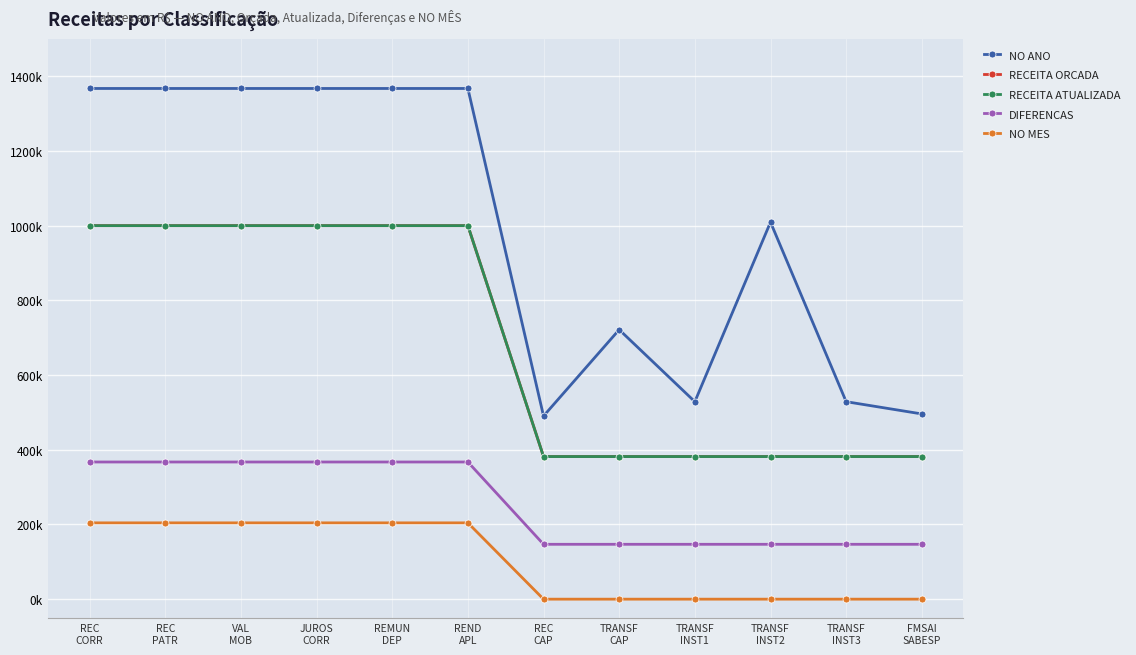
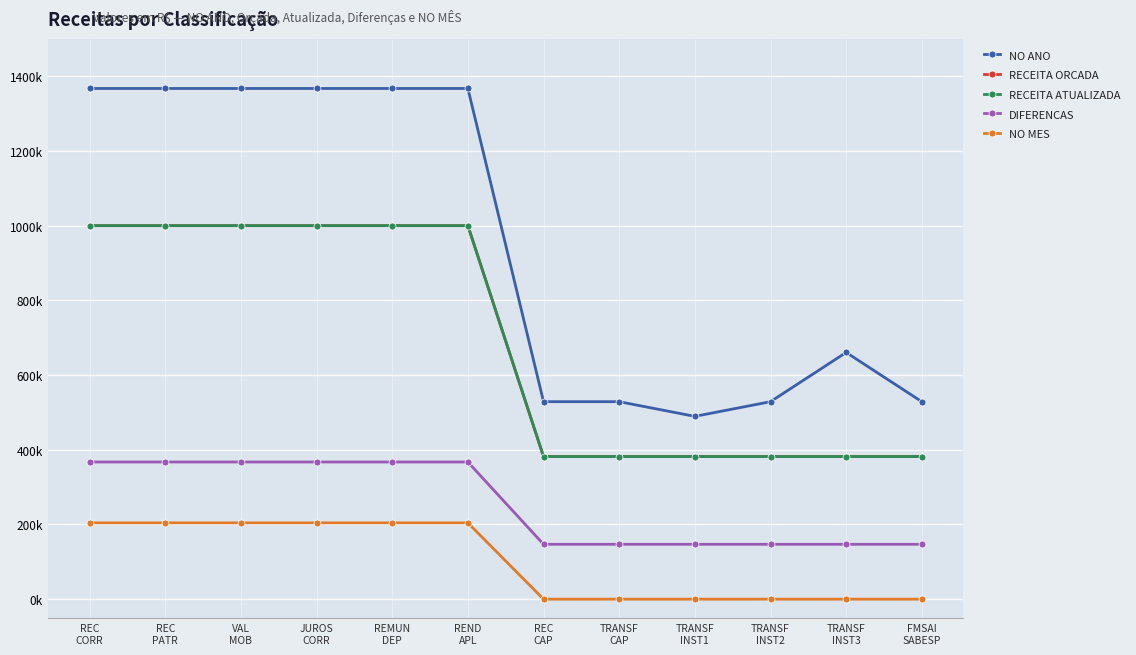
  {
    "NO ANO": {
      "REC CORR": 1370000,
      "REC PATR": 1370000,
      "VAL MOB": 1370000,
      "JUROS CORR": 1370000,
      "REMUN DEP": 1370000,
      "REND APL": 1370000,
-     "REC CAP": 490000,
-     "TRANSF CAP": 720000,
-     "TRANSF INST1": 530000,
-     "TRANSF INST2": 1010000,
-     "TRANSF INST3": 530000,
-     "FMSAI SABESP": 500000
+     "REC CAP": 530000,
+     "TRANSF CAP": 530000,
+     "TRANSF INST1": 490000,
+     "TRANSF INST2": 530000,
+     "TRANSF INST3": 660000,
+     "FMSAI SABESP": 530000
    },
    "RECEITA ATUALIZADA": {
      "REC CORR": 1000000,
      "REC PATR": 1000000,
      "VAL MOB": 1000000,
      "JUROS CORR": 1000000,
      "REMUN DEP": 1000000,
      "REND APL": 1000000,
      "REC CAP": 380000,
      "TRANSF CAP": 380000,
      "TRANSF INST1": 380000,
      "TRANSF INST2": 380000,
      "TRANSF INST3": 380000,
      "FMSAI SABESP": 380000
    },
    "DIFERENCAS": {
      "REC CORR": 370000,
      "REC PATR": 370000,
      "VAL MOB": 370000,
      "JUROS CORR": 370000,
      "REMUN DEP": 370000,
      "REND APL": 370000,
      "REC CAP": 150000,
      "TRANSF CAP": 150000,
      "TRANSF INST1": 150000,
      "TRANSF INST2": 150000,
      "TRANSF INST3": 150000,
      "FMSAI SABESP": 150000
    },
    "NO MES": {
      "REC CORR": 200000,
      "REC PATR": 200000,
      "VAL MOB": 200000,
      "JUROS CORR": 200000,
      "REMUN DEP": 200000,
      "REND APL": 200000,
      "REC CAP": 0,
      "TRANSF CAP": 0,
      "TRANSF INST1": 0,
      "TRANSF INST2": 0,
      "TRANSF INST3": 0,
      "FMSAI SABESP": 0
    }
  }
